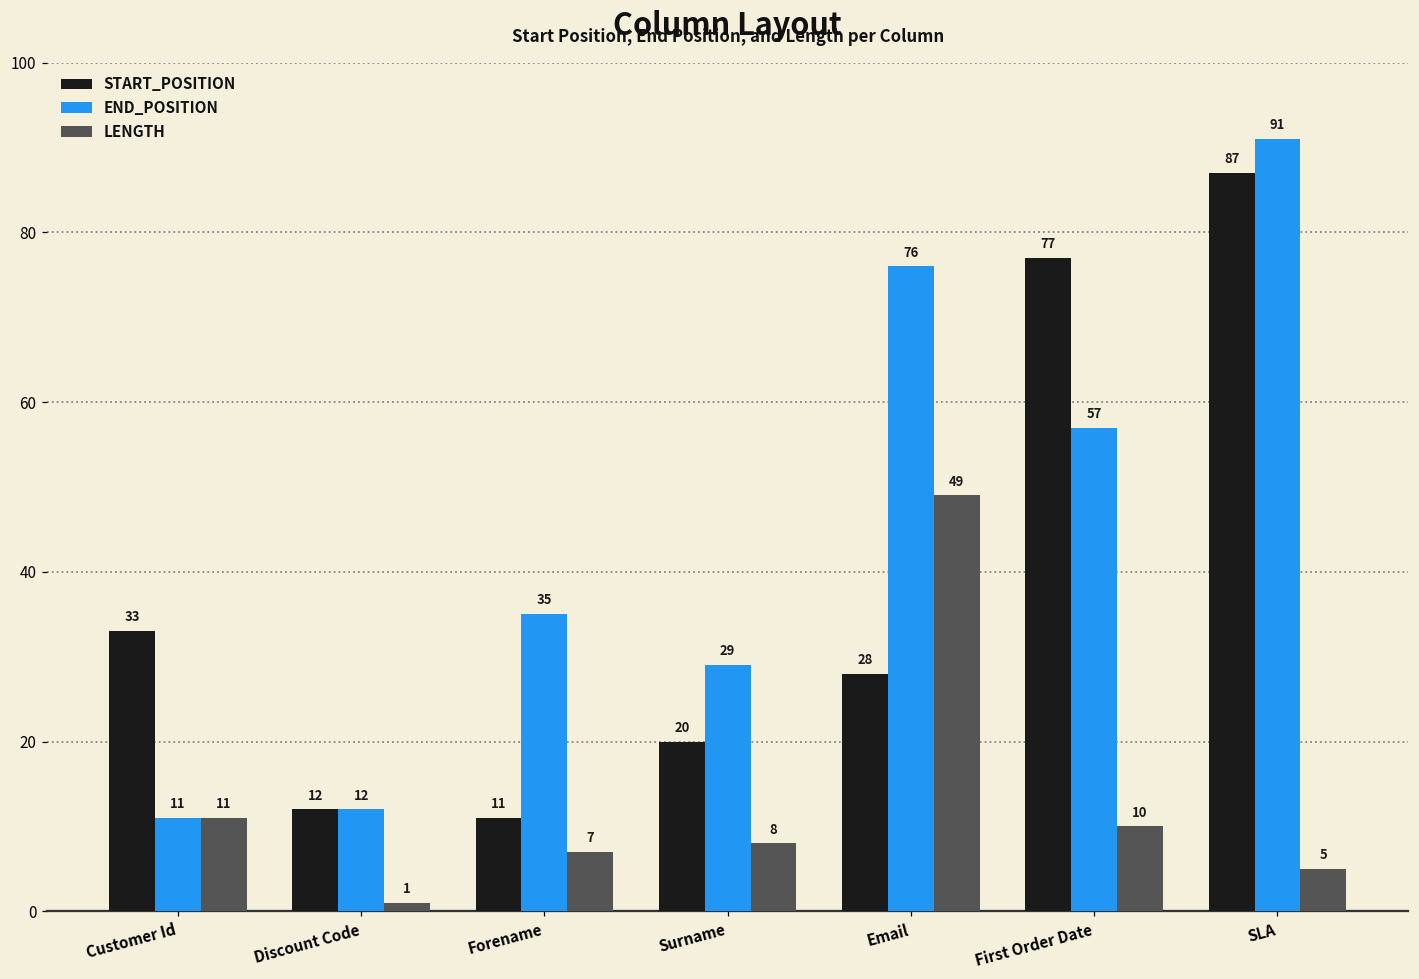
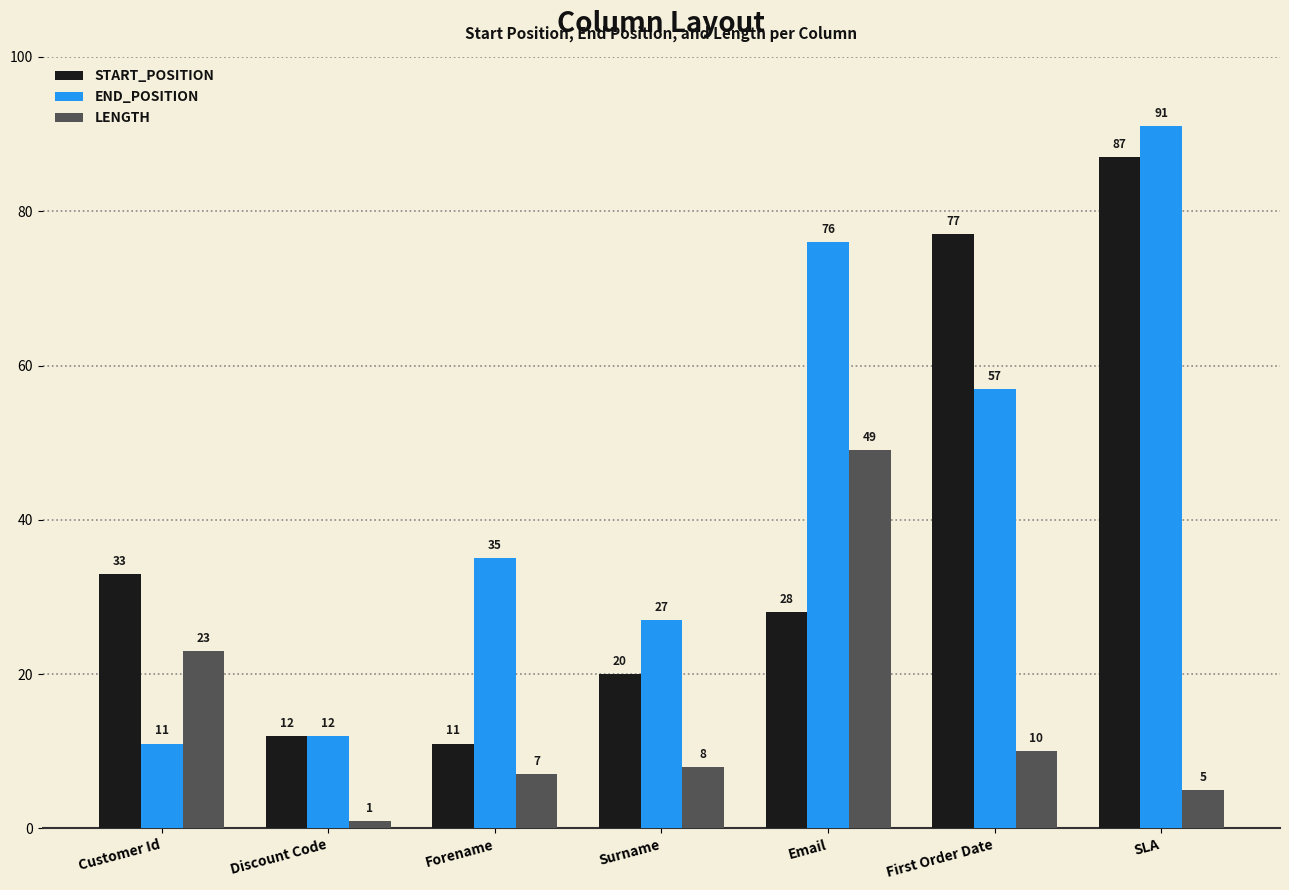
  {
    "START_POSITION": {
      "Customer Id": 33,
      "Discount Code": 12,
      "Forename": 11,
      "Surname": 20,
      "Email": 28,
      "First Order Date": 77,
      "SLA": 87
    },
    "END_POSITION": {
      "Customer Id": 11,
      "Discount Code": 12,
      "Forename": 35,
-     "Surname": 29,
+     "Surname": 27,
      "Email": 76,
      "First Order Date": 57,
      "SLA": 91
    },
    "LENGTH": {
-     "Customer Id": 11,
+     "Customer Id": 23,
      "Discount Code": 1,
      "Forename": 7,
      "Surname": 8,
      "Email": 49,
      "First Order Date": 10,
      "SLA": 5
    }
  }
